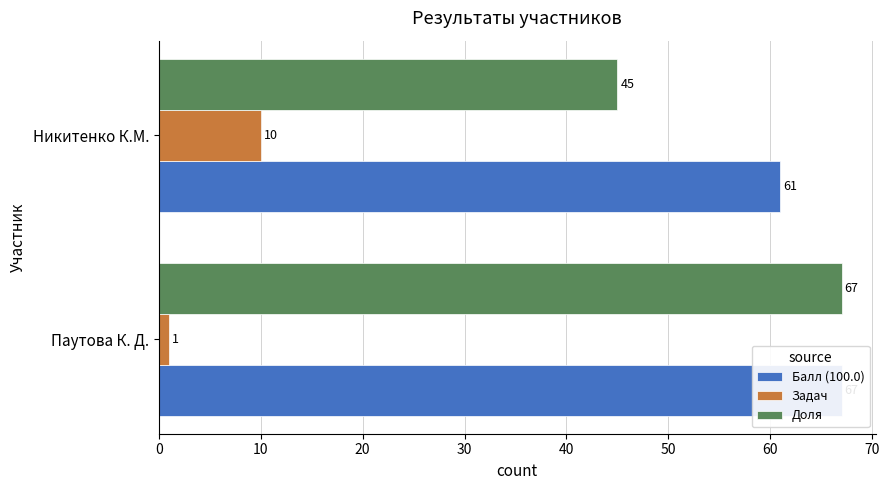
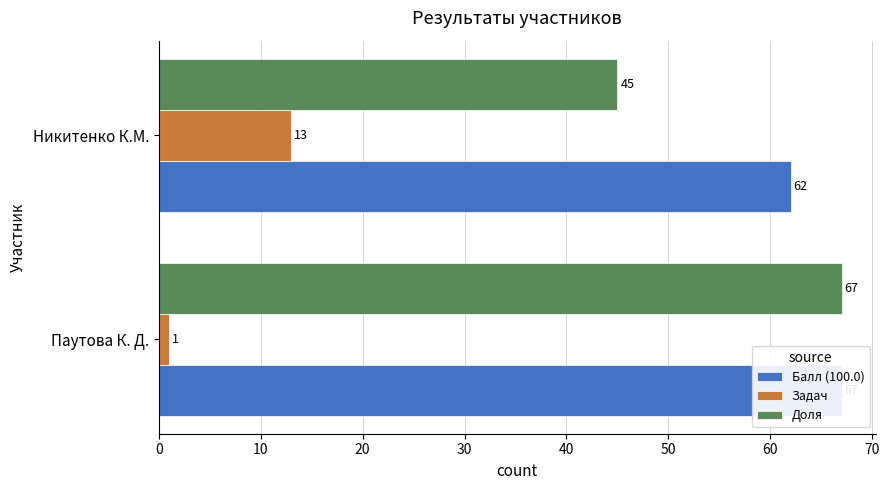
  {
    "Балл (100.0)": {
-     "Никитенко К.М.": 61
+     "Никитенко К.М.": 62
    },
    "Задач": {
-     "Никитенко К.М.": 10,
+     "Никитенко К.М.": 13,
      "Паутова К. Д.": 1
    },
    "Доля": {
      "Никитенко К.М.": 45,
      "Паутова К. Д.": 67
    }
  }
